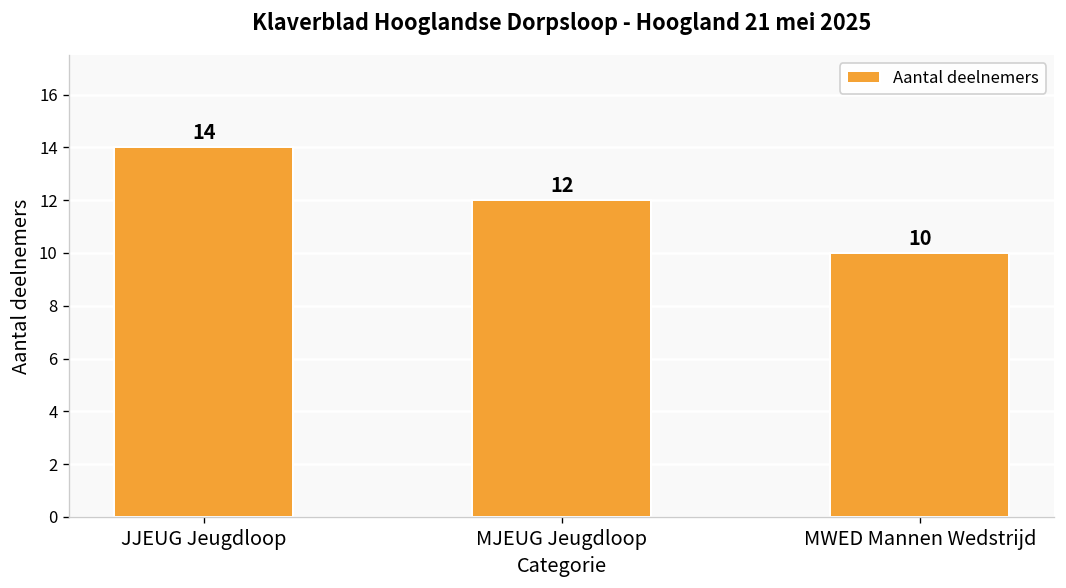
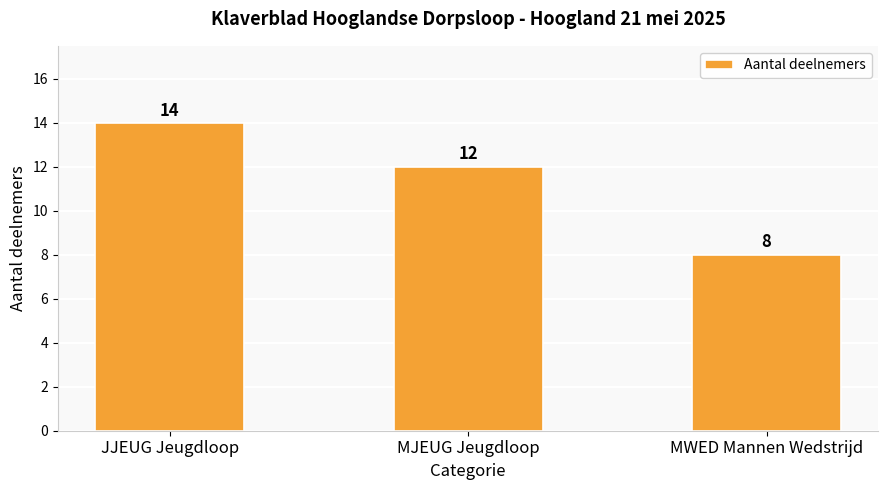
  {
    "JJEUG Jeugdloop": 14,
    "MJEUG Jeugdloop": 12,
-   "MWED Mannen Wedstrijd": 10
+   "MWED Mannen Wedstrijd": 8
  }
